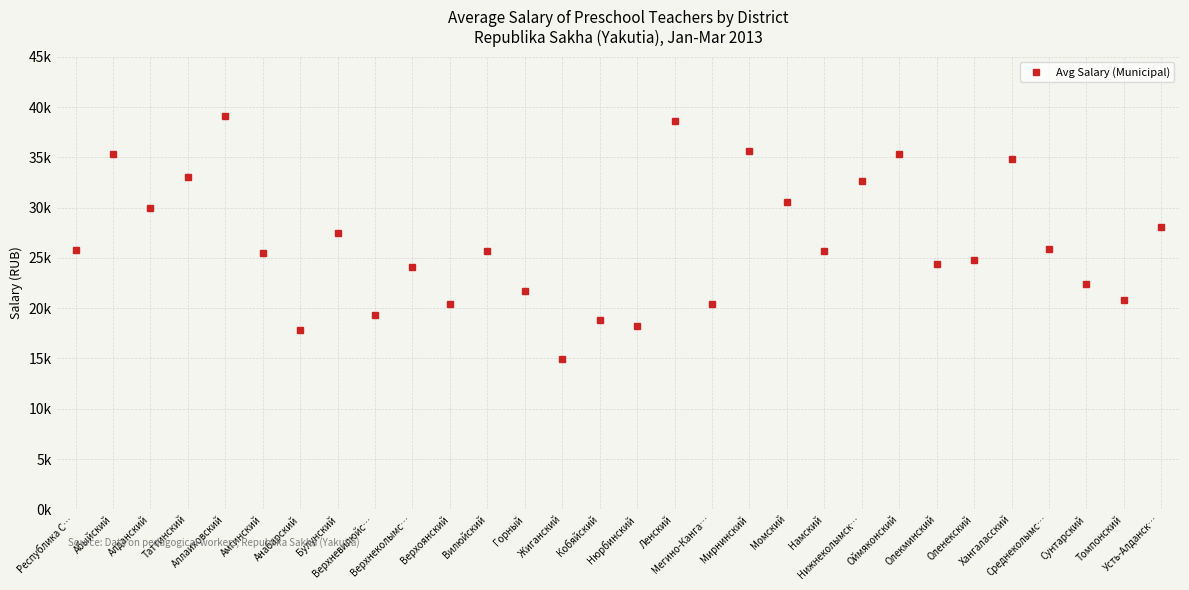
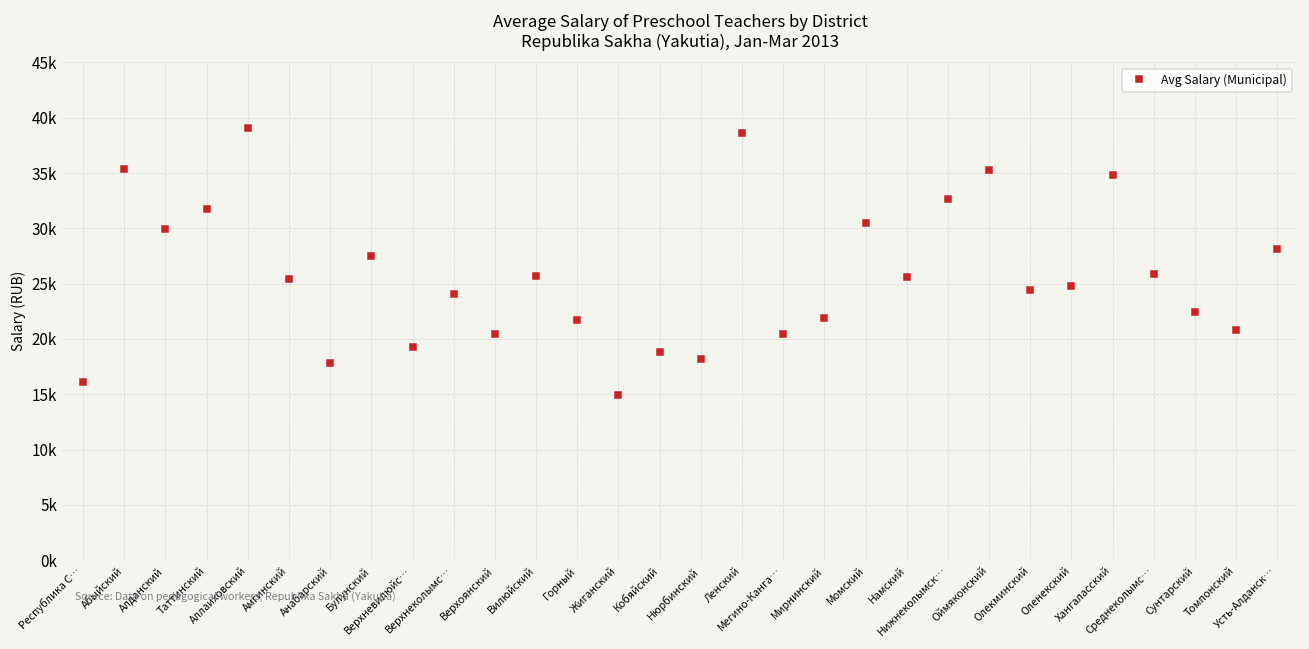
  {
-   "Республика С…": 25800,
+   "Республика С…": 16100,
    "Абыйский": 35400,
    "Алданский": 29900,
-   "Таттинский": 33100,
+   "Таттинский": 31800,
    "Аллаиховский": 39100,
    "Амгинский": 25500,
    "Анабарский": 17800,
    "Булунский": 27500,
    "Верхневилюйс…": 19300,
    "Верхнеколымс…": 24100,
    "Верхоянский": 20400,
    "Вилюйский": 25700,
    "Горный": 21700,
    "Жиганский": 14900,
    "Кобяйский": 18800,
    "Нюрбинский": 18200,
    "Ленский": 38600,
    "Мегино-Канга…": 20400,
-   "Мирнинский": 35700,
+   "Мирнинский": 21900,
    "Момский": 30500,
    "Намский": 25600,
    "Нижнеколымск…": 32600,
    "Оймяконский": 35300,
    "Олекминский": 24400,
    "Оленекский": 24800,
    "Хангаласский": 34800,
    "Среднеколымс…": 25900,
    "Сунтарский": 22400,
    "Томпонский": 20800,
    "Усть-Алданск…": 28100
  }
